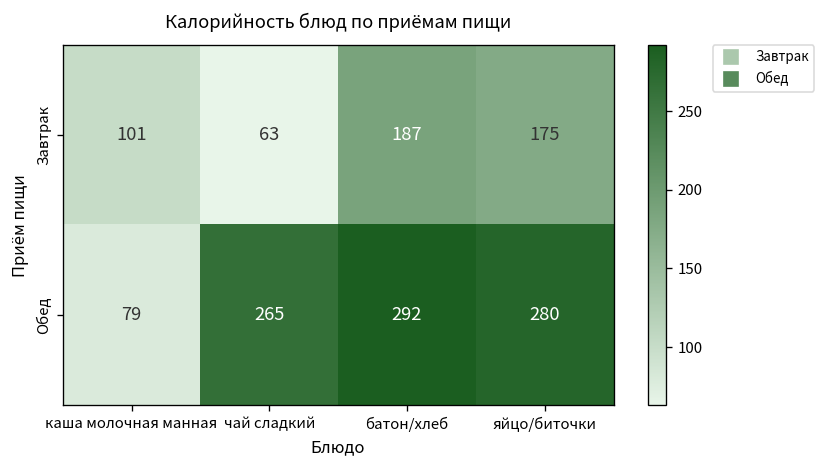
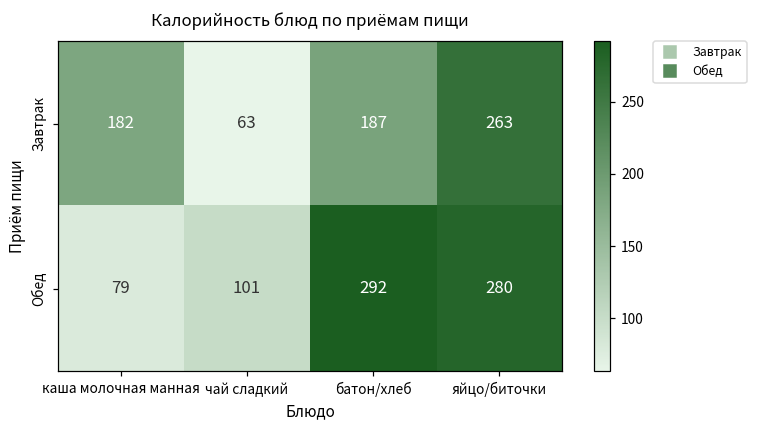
  {
    "Завтрак": {
-     "каша молочная манная": 101,
+     "каша молочная манная": 182,
      "чай сладкий": 63,
      "батон/хлеб": 187,
-     "яйцо/биточки": 175
+     "яйцо/биточки": 263
    },
    "Обед": {
      "каша молочная манная": 79,
-     "чай сладкий": 265,
+     "чай сладкий": 101,
      "батон/хлеб": 292,
      "яйцо/биточки": 280
    }
  }
